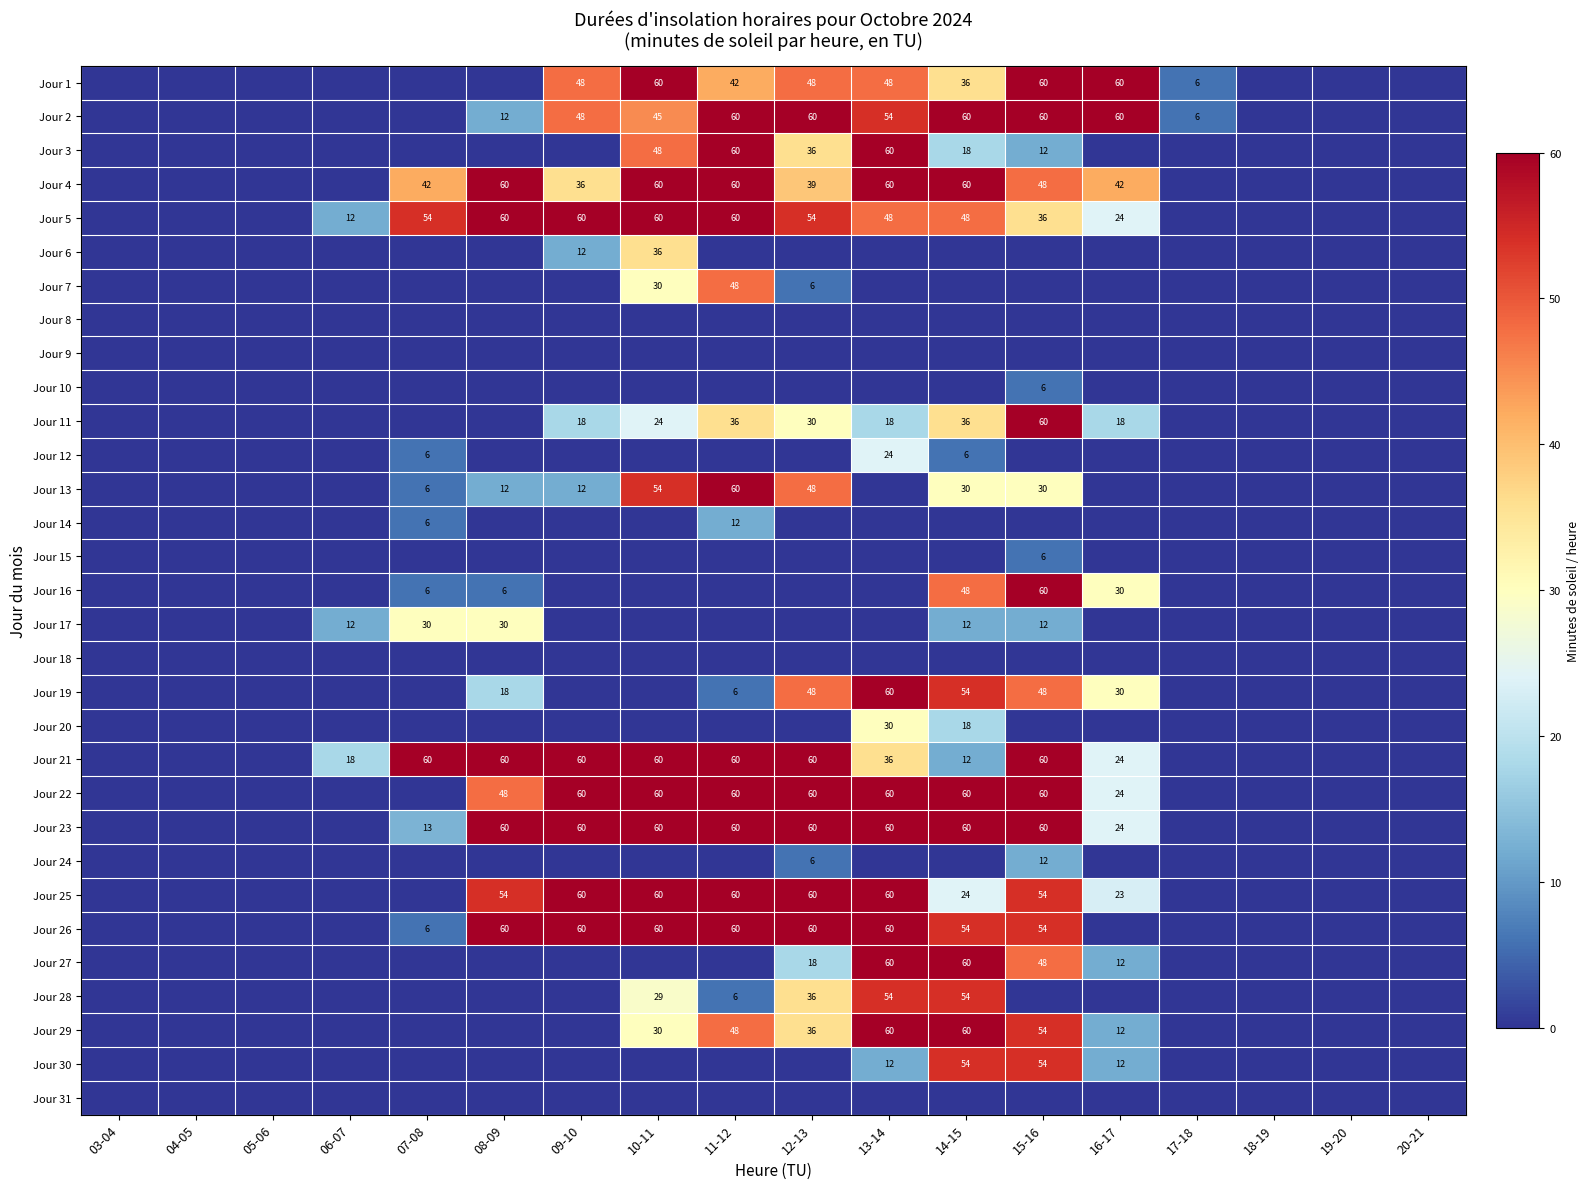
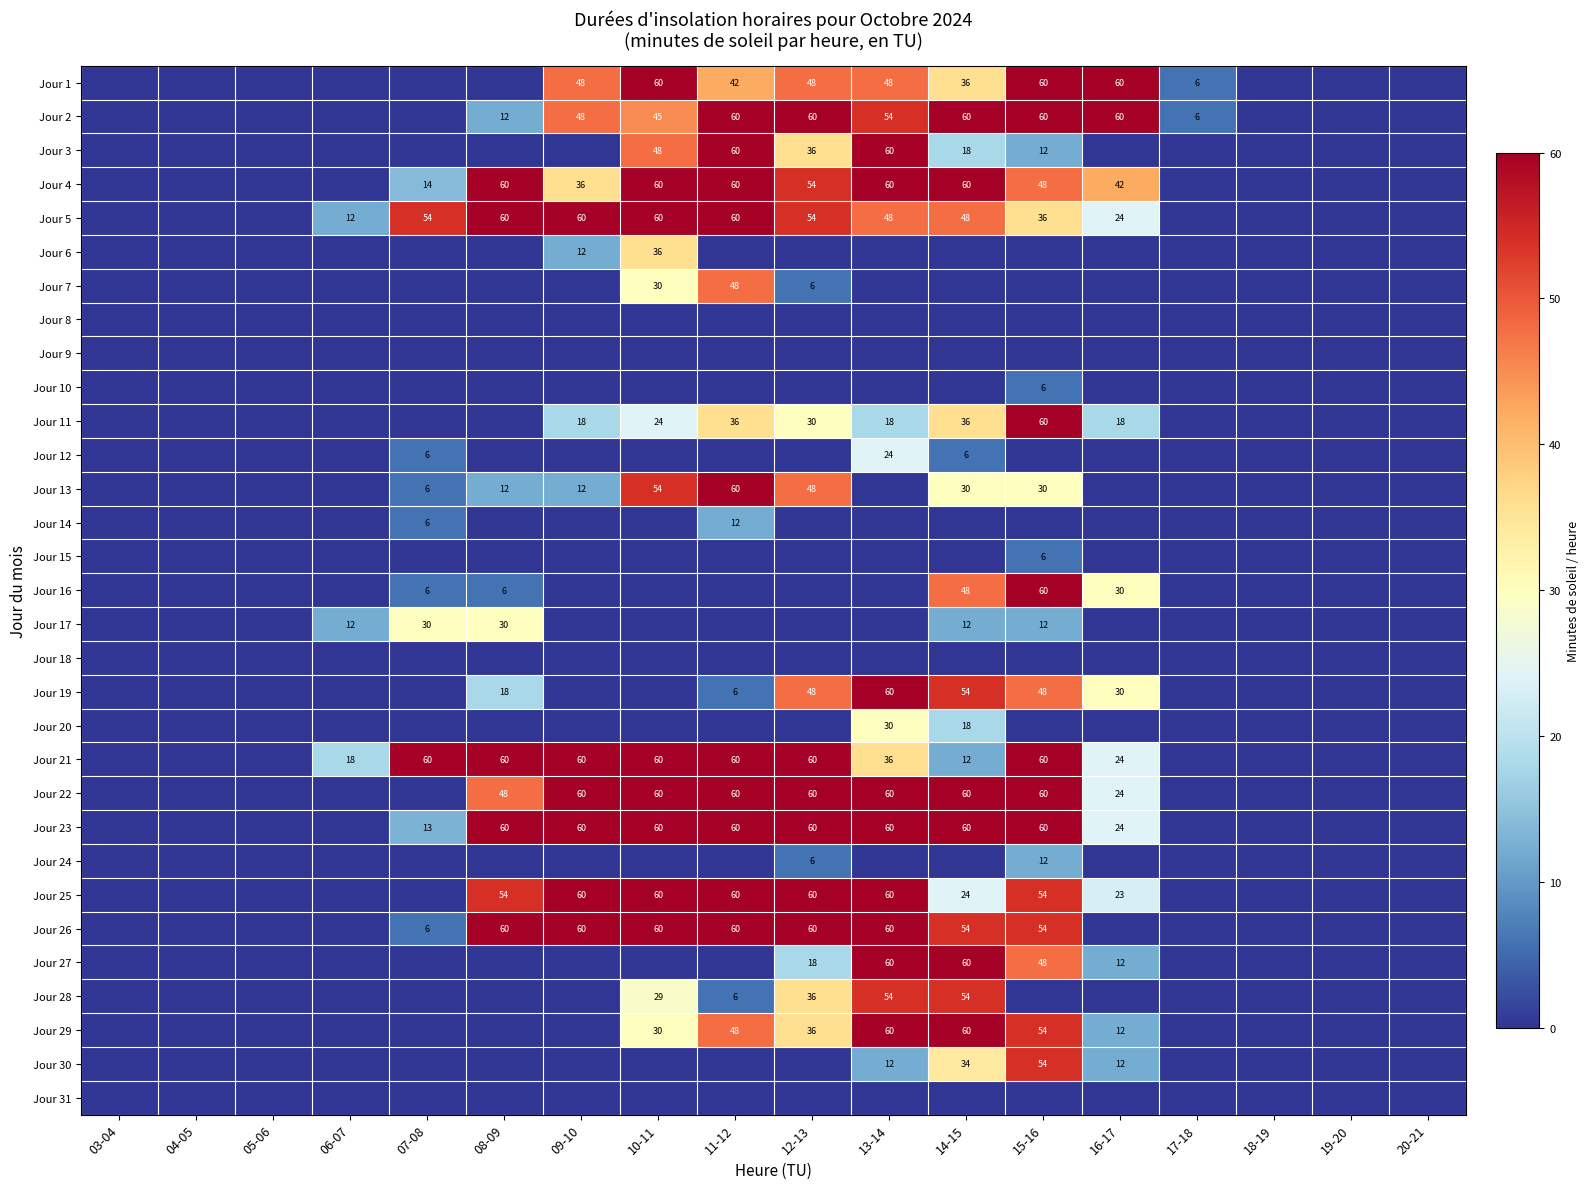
  {
    "Jour 1": {
      "09-10": 48,
      "10-11": 60,
      "11-12": 42,
      "12-13": 48,
      "13-14": 48,
      "14-15": 36,
      "15-16": 60,
      "16-17": 60,
      "17-18": 6
    },
    "Jour 2": {
      "08-09": 12,
      "09-10": 48,
      "10-11": 45,
      "11-12": 60,
      "12-13": 60,
      "13-14": 54,
      "14-15": 60,
      "15-16": 60,
      "16-17": 60,
      "17-18": 6
    },
    "Jour 3": {
      "10-11": 48,
      "11-12": 60,
      "12-13": 36,
      "13-14": 60,
      "14-15": 18,
      "15-16": 12
    },
    "Jour 4": {
-     "07-08": 42,
+     "07-08": 14,
      "08-09": 60,
      "09-10": 36,
      "10-11": 60,
      "11-12": 60,
-     "12-13": 39,
+     "12-13": 54,
      "13-14": 60,
      "14-15": 60,
      "15-16": 48,
      "16-17": 42
    },
    "Jour 5": {
      "06-07": 12,
      "07-08": 54,
      "08-09": 60,
      "09-10": 60,
      "10-11": 60,
      "11-12": 60,
      "12-13": 54,
      "13-14": 48,
      "14-15": 48,
      "15-16": 36,
      "16-17": 24
    },
    "Jour 6": {
      "09-10": 12,
      "10-11": 36
    },
    "Jour 7": {
      "10-11": 30,
      "11-12": 48,
      "12-13": 6
    },
    "Jour 10": {
      "15-16": 6
    },
    "Jour 11": {
      "09-10": 18,
      "10-11": 24,
      "11-12": 36,
      "12-13": 30,
      "13-14": 18,
      "14-15": 36,
      "15-16": 60,
      "16-17": 18
    },
    "Jour 12": {
      "07-08": 6,
      "13-14": 24,
      "14-15": 6
    },
    "Jour 13": {
      "07-08": 6,
      "08-09": 12,
      "09-10": 12,
      "10-11": 54,
      "11-12": 60,
      "12-13": 48,
      "14-15": 30,
      "15-16": 30
    },
    "Jour 14": {
      "07-08": 6,
      "11-12": 12
    },
    "Jour 15": {
      "15-16": 6
    },
    "Jour 16": {
      "07-08": 6,
      "08-09": 6,
      "14-15": 48,
      "15-16": 60,
      "16-17": 30
    },
    "Jour 17": {
      "06-07": 12,
      "07-08": 30,
      "08-09": 30,
      "14-15": 12,
      "15-16": 12
    },
    "Jour 19": {
      "08-09": 18,
      "11-12": 6,
      "12-13": 48,
      "13-14": 60,
      "14-15": 54,
      "15-16": 48,
      "16-17": 30
    },
    "Jour 20": {
      "13-14": 30,
      "14-15": 18
    },
    "Jour 21": {
      "06-07": 18,
      "07-08": 60,
      "08-09": 60,
      "09-10": 60,
      "10-11": 60,
      "11-12": 60,
      "12-13": 60,
      "13-14": 36,
      "14-15": 12,
      "15-16": 60,
      "16-17": 24
    },
    "Jour 22": {
      "08-09": 48,
      "09-10": 60,
      "10-11": 60,
      "11-12": 60,
      "12-13": 60,
      "13-14": 60,
      "14-15": 60,
      "15-16": 60,
      "16-17": 24
    },
    "Jour 23": {
      "07-08": 13,
      "08-09": 60,
      "09-10": 60,
      "10-11": 60,
      "11-12": 60,
      "12-13": 60,
      "13-14": 60,
      "14-15": 60,
      "15-16": 60,
      "16-17": 24
    },
    "Jour 24": {
      "12-13": 6,
      "15-16": 12
    },
    "Jour 25": {
      "08-09": 54,
      "09-10": 60,
      "10-11": 60,
      "11-12": 60,
      "12-13": 60,
      "13-14": 60,
      "14-15": 24,
      "15-16": 54,
      "16-17": 23
    },
    "Jour 26": {
      "07-08": 6,
      "08-09": 60,
      "09-10": 60,
      "10-11": 60,
      "11-12": 60,
      "12-13": 60,
      "13-14": 60,
      "14-15": 54,
      "15-16": 54
    },
    "Jour 27": {
      "12-13": 18,
      "13-14": 60,
      "14-15": 60,
      "15-16": 48,
      "16-17": 12
    },
    "Jour 28": {
      "10-11": 29,
      "11-12": 6,
      "12-13": 36,
      "13-14": 54,
      "14-15": 54
    },
    "Jour 29": {
      "10-11": 30,
      "11-12": 48,
      "12-13": 36,
      "13-14": 60,
      "14-15": 60,
      "15-16": 54,
      "16-17": 12
    },
    "Jour 30": {
      "13-14": 12,
-     "14-15": 54,
+     "14-15": 34,
      "15-16": 54,
      "16-17": 12
    }
  }
